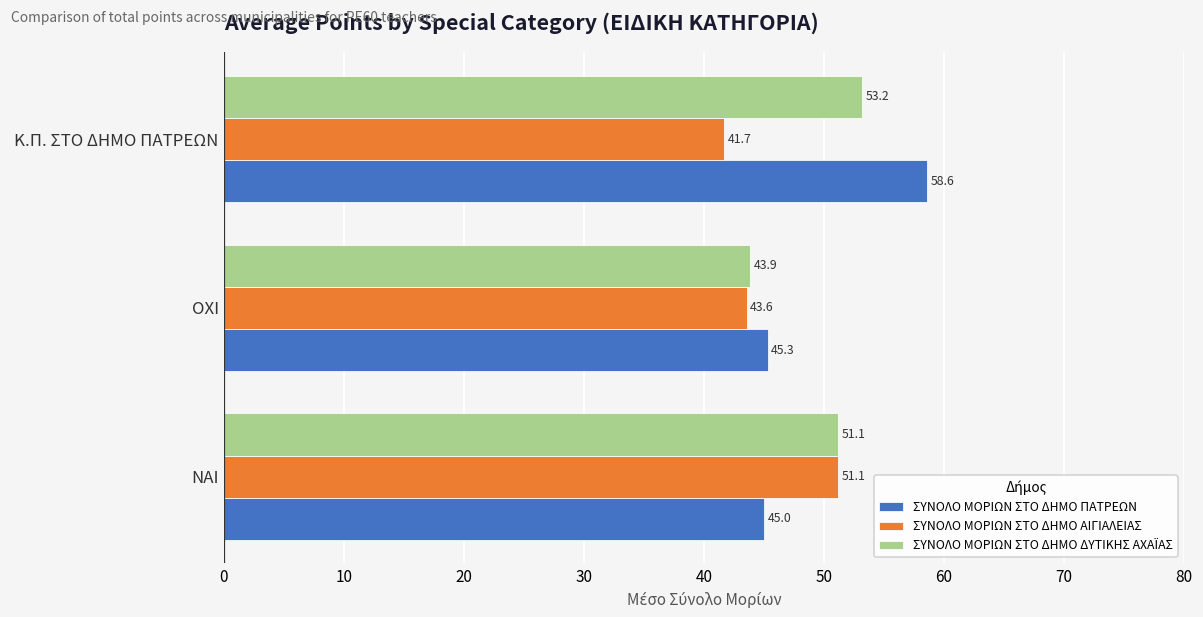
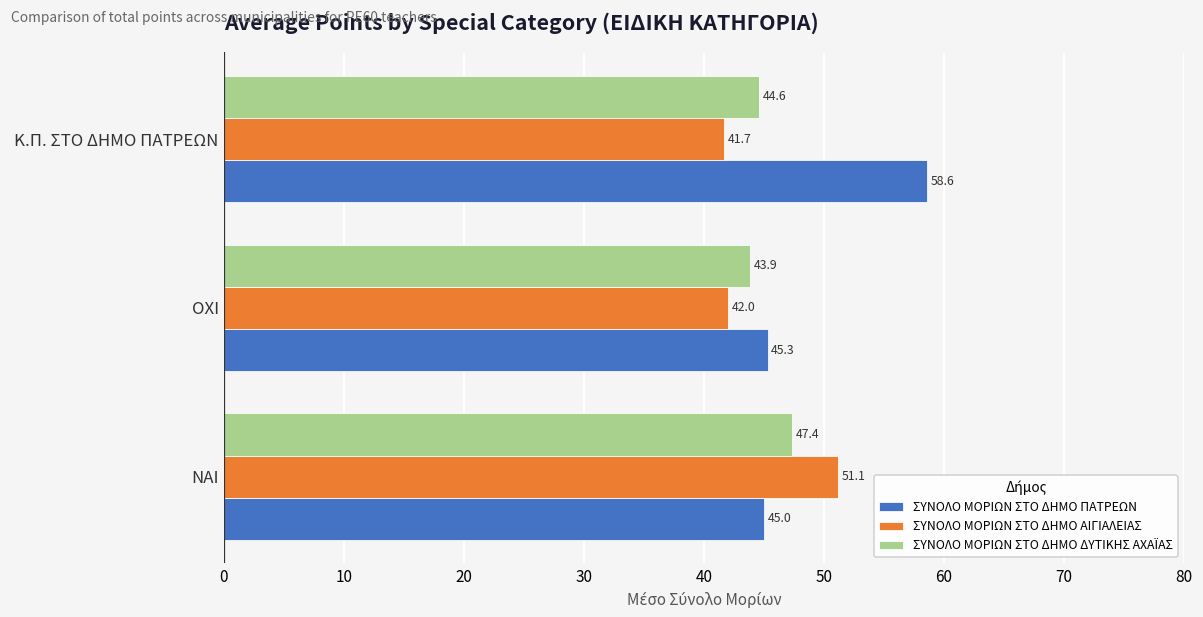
  {
    "ΣΥΝΟΛΟ ΜΟΡΙΩΝ ΣΤΟ ΔΗΜΟ ΠΑΤΡΕΩΝ": {
      "Κ.Π. ΣΤΟ ΔΗΜΟ ΠΑΤΡΕΩΝ": 58.6,
      "ΟΧΙ": 45.3,
      "ΝΑΙ": 45.0
    },
    "ΣΥΝΟΛΟ ΜΟΡΙΩΝ ΣΤΟ ΔΗΜΟ ΑΙΓΙΑΛΕΙΑΣ": {
      "Κ.Π. ΣΤΟ ΔΗΜΟ ΠΑΤΡΕΩΝ": 41.7,
-     "ΟΧΙ": 43.6,
+     "ΟΧΙ": 42.0,
      "ΝΑΙ": 51.1
    },
    "ΣΥΝΟΛΟ ΜΟΡΙΩΝ ΣΤΟ ΔΗΜΟ ΔΥΤΙΚΗΣ ΑΧΑΪΑΣ": {
-     "Κ.Π. ΣΤΟ ΔΗΜΟ ΠΑΤΡΕΩΝ": 53.2,
+     "Κ.Π. ΣΤΟ ΔΗΜΟ ΠΑΤΡΕΩΝ": 44.6,
      "ΟΧΙ": 43.9,
-     "ΝΑΙ": 51.1
+     "ΝΑΙ": 47.4
    }
  }
